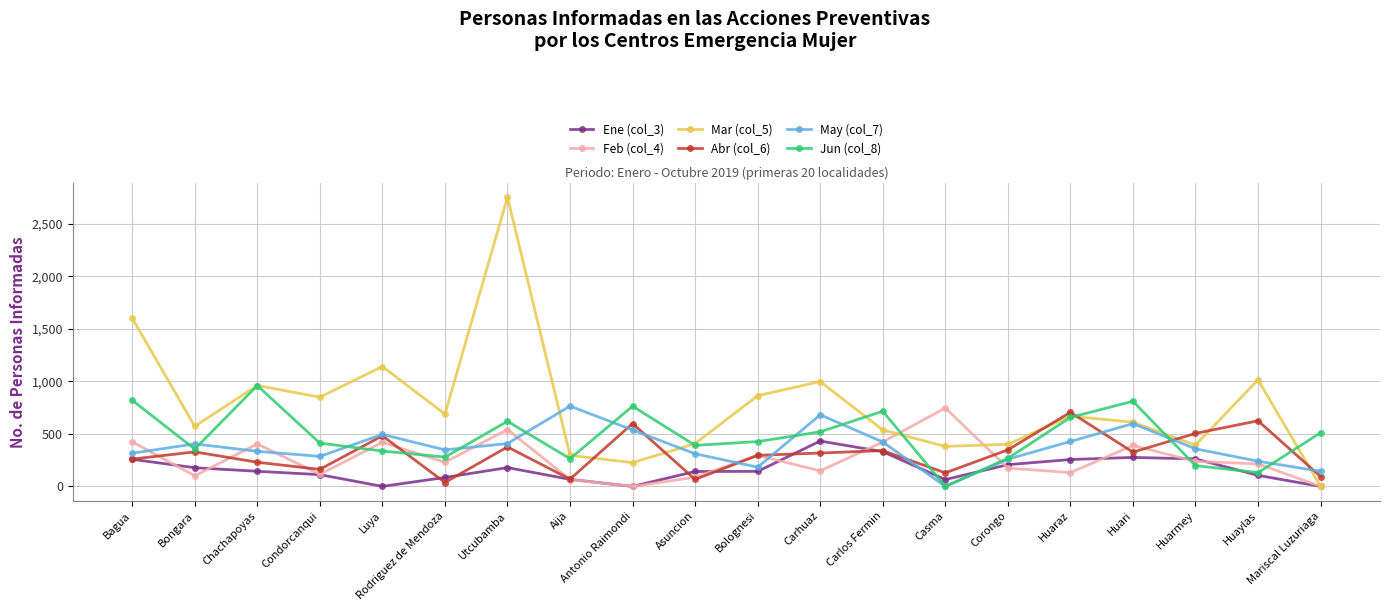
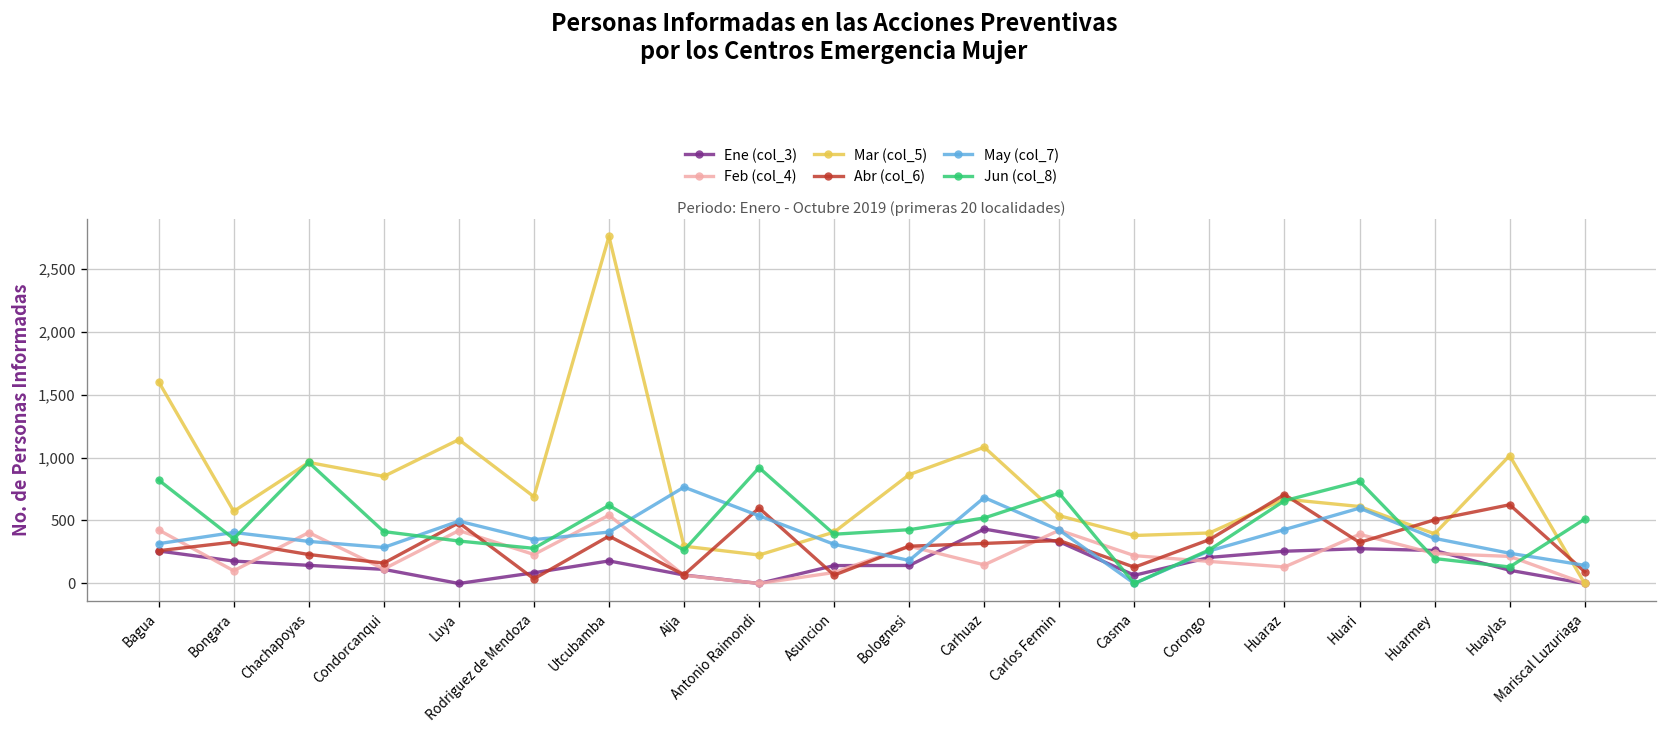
  {
    "Ene (col_3)": {
      "Bongara": "180",
      "Chachapoyas": "140",
      "Luya": "0",
      "Rodriguez de Mendoza": "90",
      "Utcubamba": "180",
      "Asuncion": "140",
      "Bolognesi": "140",
      "Carhuaz": "430",
      "Casma": "70",
      "Corongo": "210",
      "Huaraz": "260",
      "Huari": "280",
      "Huaylas": "110"
    },
    "Feb (col_4)": {
      "Bagua": "430",
      "Bongara": "100",
      "Chachapoyas": "400",
      "Luya": "420",
      "Rodriguez de Mendoza": "230",
      "Utcubamba": "540",
      "Carhuaz": "150",
-     "Casma": "750",
+     "Casma": "220",
      "Corongo": "180",
      "Huaraz": "130",
      "Huari": "390",
      "Huaylas": "220"
    },
    "Mar (col_5)": {
      "Bagua": "1,600",
      "Bongara": "570",
      "Condorcanqui": "850",
      "Luya": "1,140",
      "Rodriguez de Mendoza": "690",
      "Utcubamba": "2,760",
      "Aija": "300",
      "Antonio Raimondi": "230",
      "Bolognesi": "860",
-     "Carhuaz": "1,000",
+     "Carhuaz": "1,080",
      "Carlos Fermin": "540",
      "Casma": "380",
      "Corongo": "400",
      "Huarmey": "390",
      "Huaylas": "1,020"
    },
    "Abr (col_6)": {
      "Bongara": "330",
      "Chachapoyas": "230",
      "Condorcanqui": "160",
      "Rodriguez de Mendoza": "40",
      "Utcubamba": "380",
      "Antonio Raimondi": "600",
      "Carhuaz": "320",
      "Casma": "130",
      "Corongo": "350",
      "Huaraz": "710",
      "Huari": "330",
      "Huarmey": "510",
      "Huaylas": "630",
      "Mariscal Luzuriaga": "90"
    },
    "May (col_7)": {
      "Bagua": "320",
      "Bongara": "410",
      "Chachapoyas": "330",
      "Condorcanqui": "290",
      "Rodriguez de Mendoza": "350",
      "Utcubamba": "410",
      "Aija": "770",
      "Antonio Raimondi": "540",
      "Asuncion": "310",
      "Bolognesi": "180",
      "Carhuaz": "680",
      "Huaraz": "430",
      "Huarmey": "360",
      "Huaylas": "240",
      "Mariscal Luzuriaga": "140"
    },
    "Jun (col_8)": {
      "Bagua": "820",
      "Bongara": "360",
      "Condorcanqui": "410",
      "Luya": "340",
      "Rodriguez de Mendoza": "280",
      "Utcubamba": "620",
      "Aija": "260",
-     "Antonio Raimondi": "760",
+     "Antonio Raimondi": "920",
      "Bolognesi": "430",
      "Carhuaz": "520",
      "Carlos Fermin": "720",
      "Huari": "810",
      "Huarmey": "200",
      "Huaylas": "130",
      "Mariscal Luzuriaga": "510"
    }
  }
